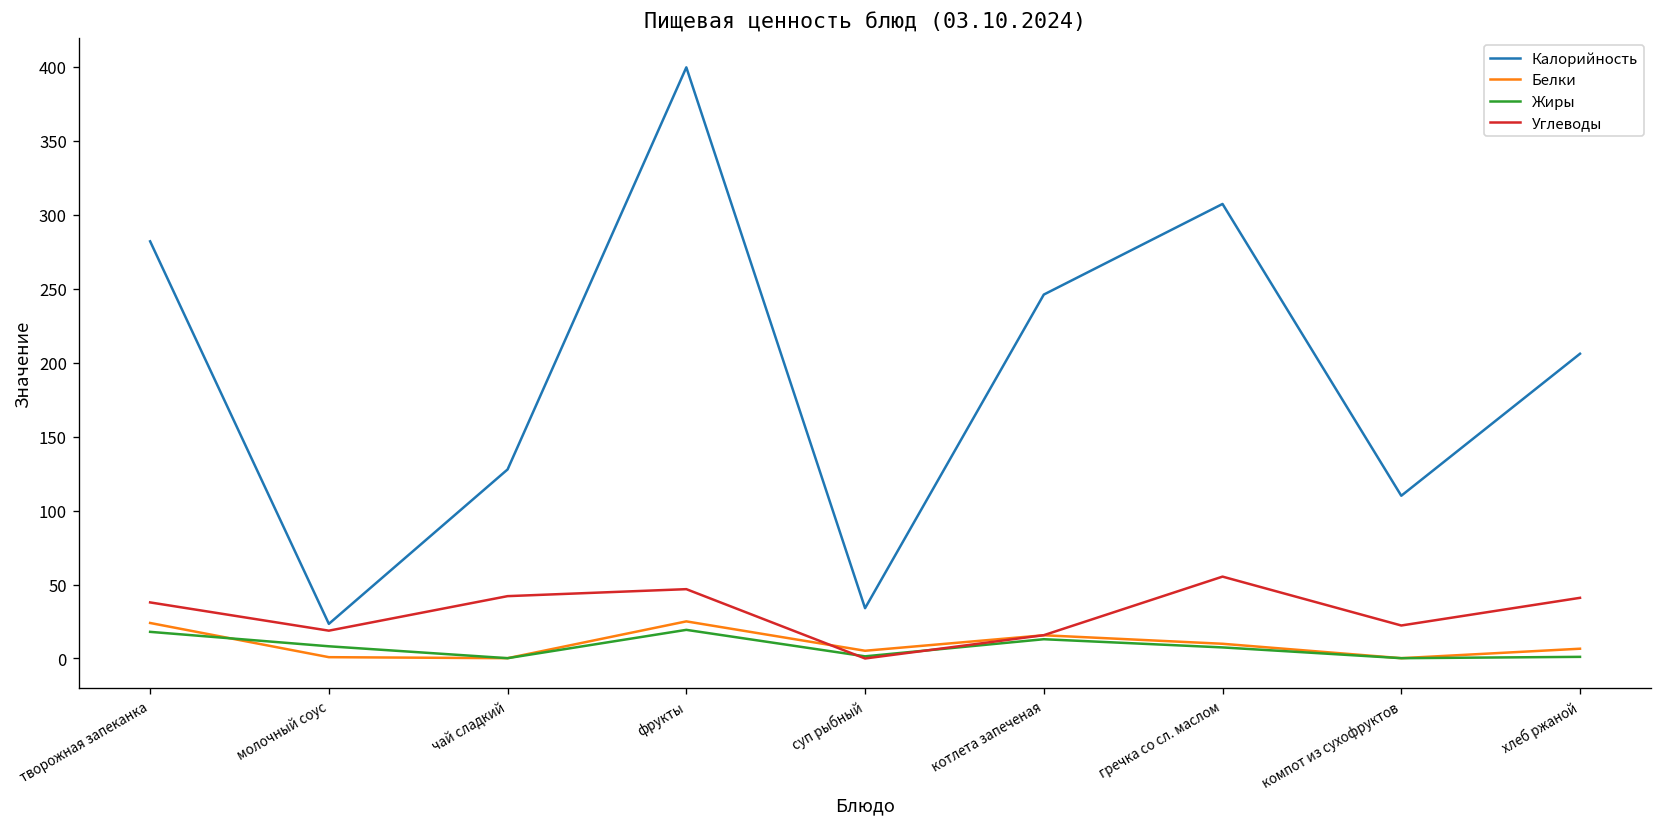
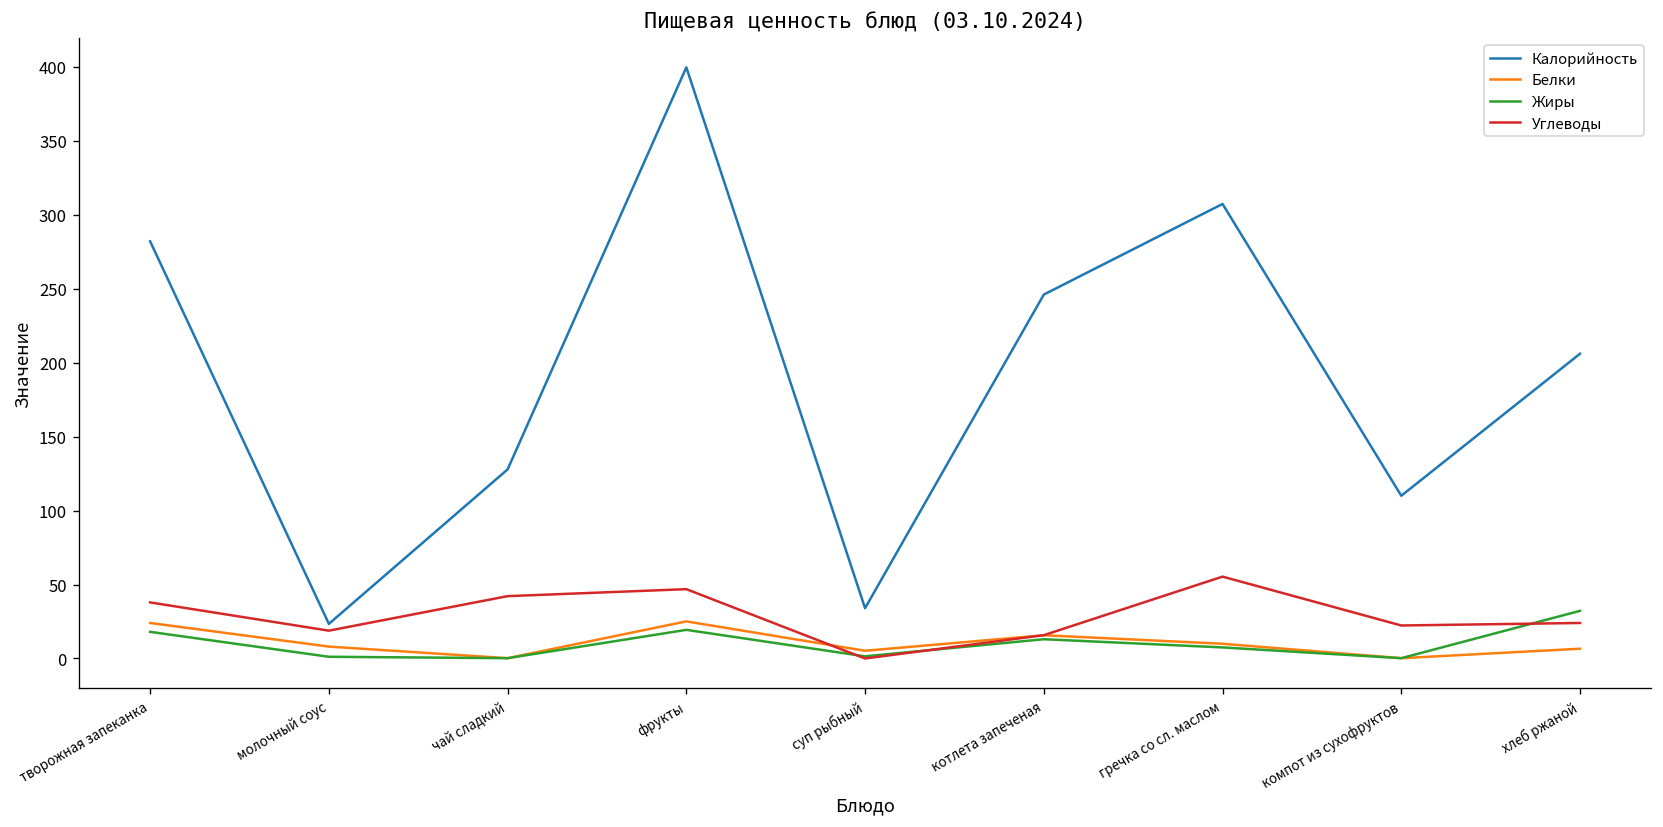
  {
    "Калорийность": {
      "творожная запеканка": 282,
      "молочный соус": 23,
      "чай сладкий": 128,
      "фрукты": 400,
      "суп рыбный": 34,
      "котлета запеченая": 246,
      "гречка со сл. маслом": 307,
      "компот из сухофруктов": 110,
      "хлеб ржаной": 206
    },
    "Белки": {
      "творожная запеканка": 24,
-     "молочный соус": 1,
+     "молочный соус": 8,
      "фрукты": 25,
      "суп рыбный": 5,
      "гречка со сл. маслом": 10,
      "хлеб ржаной": 7
    },
    "Жиры": {
      "творожная запеканка": 18,
-     "молочный соус": 8,
+     "молочный соус": 1,
      "фрукты": 19,
      "котлета запеченая": 13,
      "гречка со сл. маслом": 7,
-     "хлеб ржаной": 1
+     "хлеб ржаной": 32
    },
    "Углеводы": {
      "творожная запеканка": 38,
      "молочный соус": 19,
      "чай сладкий": 42,
      "фрукты": 47,
      "гречка со сл. маслом": 55,
      "компот из сухофруктов": 22,
-     "хлеб ржаной": 41
+     "хлеб ржаной": 24
    }
  }
